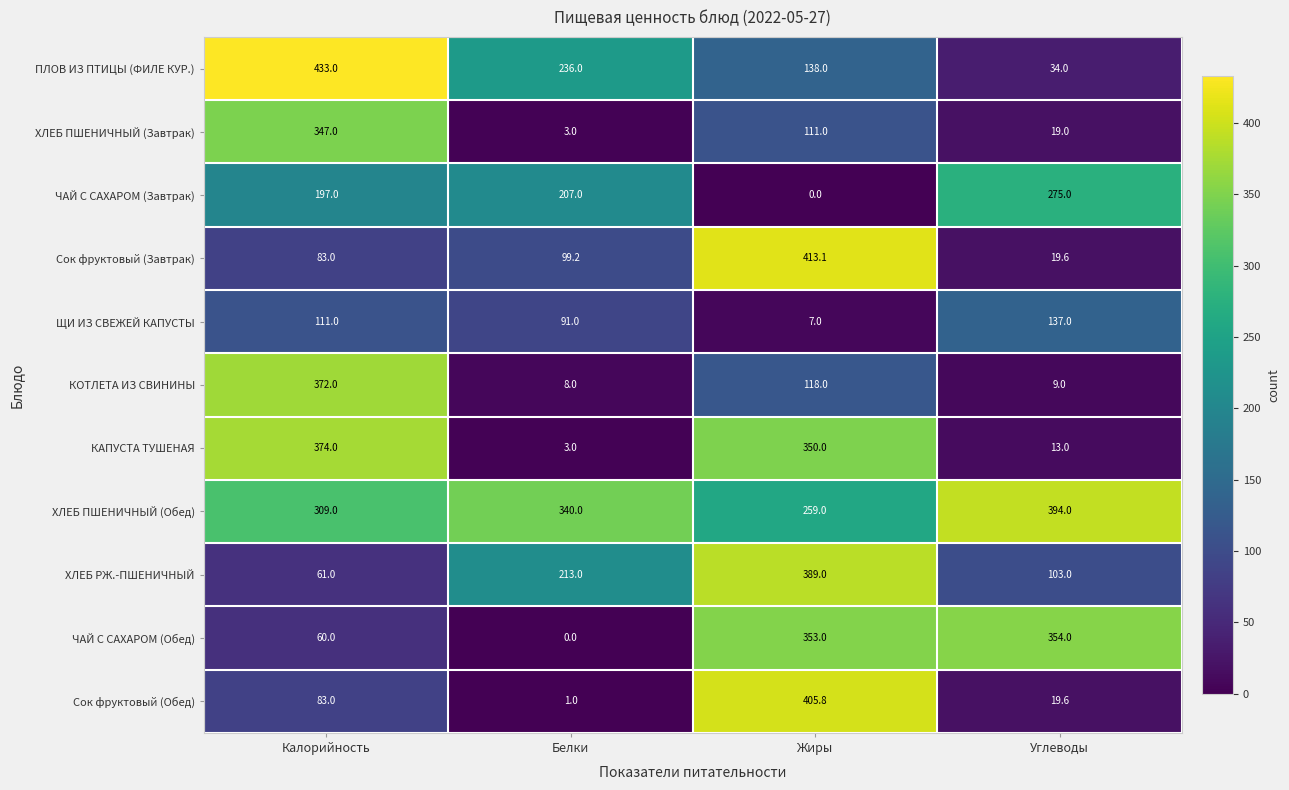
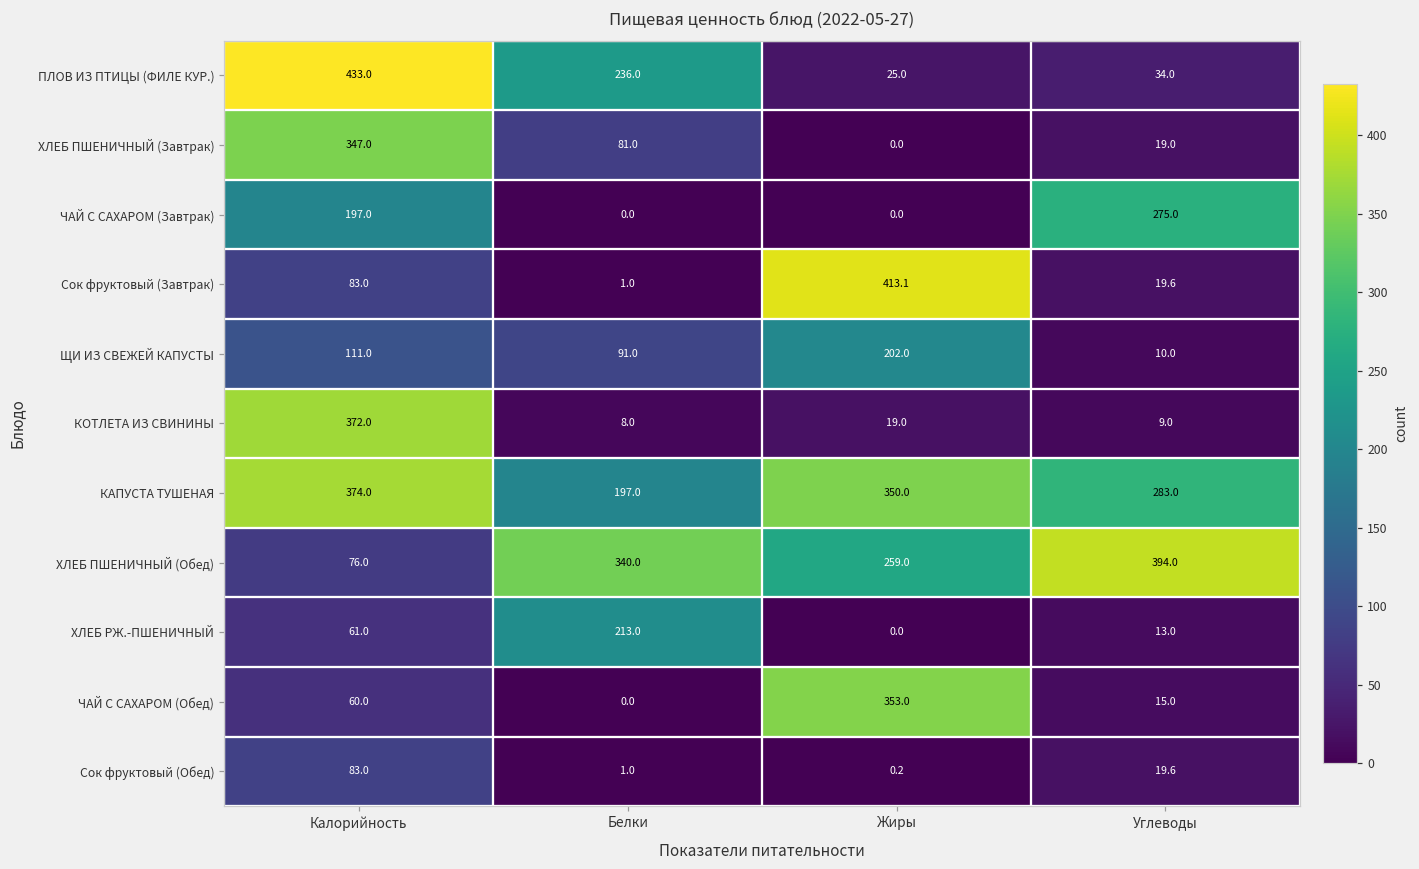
  {
    "ПЛОВ ИЗ ПТИЦЫ (ФИЛЕ КУР.)": {
      "Калорийность": 433.0,
      "Белки": 236.0,
-     "Жиры": 138.0,
+     "Жиры": 25.0,
      "Углеводы": 34.0
    },
    "ХЛЕБ ПШЕНИЧНЫЙ (Завтрак)": {
      "Калорийность": 347.0,
-     "Белки": 3.0,
-     "Жиры": 111.0,
+     "Белки": 81.0,
+     "Жиры": 0.0,
      "Углеводы": 19.0
    },
    "ЧАЙ С САХАРОМ (Завтрак)": {
      "Калорийность": 197.0,
-     "Белки": 207.0,
+     "Белки": 0.0,
      "Жиры": 0.0,
      "Углеводы": 275.0
    },
    "Сок фруктовый (Завтрак)": {
      "Калорийность": 83.0,
-     "Белки": 99.2,
+     "Белки": 1.0,
      "Жиры": 413.1,
      "Углеводы": 19.6
    },
    "ЩИ ИЗ СВЕЖЕЙ КАПУСТЫ": {
      "Калорийность": 111.0,
      "Белки": 91.0,
-     "Жиры": 7.0,
-     "Углеводы": 137.0
+     "Жиры": 202.0,
+     "Углеводы": 10.0
    },
    "КОТЛЕТА ИЗ СВИНИНЫ": {
      "Калорийность": 372.0,
      "Белки": 8.0,
-     "Жиры": 118.0,
+     "Жиры": 19.0,
      "Углеводы": 9.0
    },
    "КАПУСТА ТУШЕНАЯ": {
      "Калорийность": 374.0,
-     "Белки": 3.0,
+     "Белки": 197.0,
      "Жиры": 350.0,
-     "Углеводы": 13.0
+     "Углеводы": 283.0
    },
    "ХЛЕБ ПШЕНИЧНЫЙ (Обед)": {
-     "Калорийность": 309.0,
+     "Калорийность": 76.0,
      "Белки": 340.0,
      "Жиры": 259.0,
      "Углеводы": 394.0
    },
    "ХЛЕБ РЖ.-ПШЕНИЧНЫЙ": {
      "Калорийность": 61.0,
      "Белки": 213.0,
-     "Жиры": 389.0,
-     "Углеводы": 103.0
+     "Жиры": 0.0,
+     "Углеводы": 13.0
    },
    "ЧАЙ С САХАРОМ (Обед)": {
      "Калорийность": 60.0,
      "Белки": 0.0,
      "Жиры": 353.0,
-     "Углеводы": 354.0
+     "Углеводы": 15.0
    },
    "Сок фруктовый (Обед)": {
      "Калорийность": 83.0,
      "Белки": 1.0,
-     "Жиры": 405.8,
+     "Жиры": 0.2,
      "Углеводы": 19.6
    }
  }
